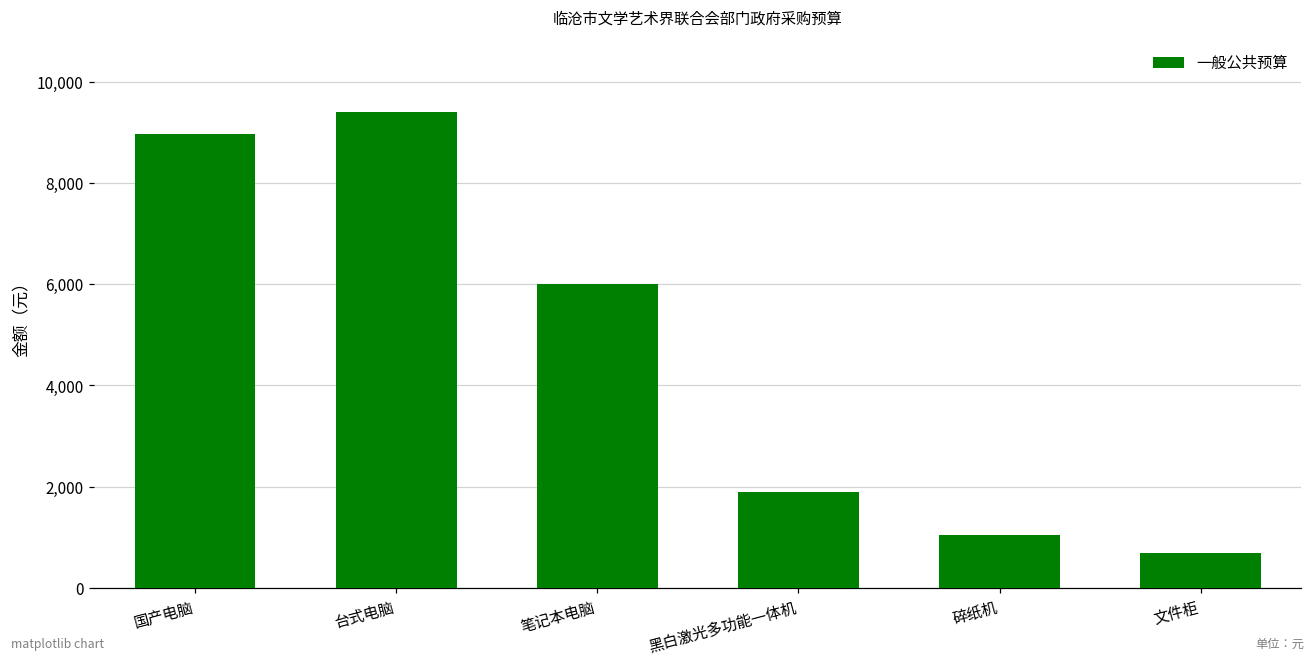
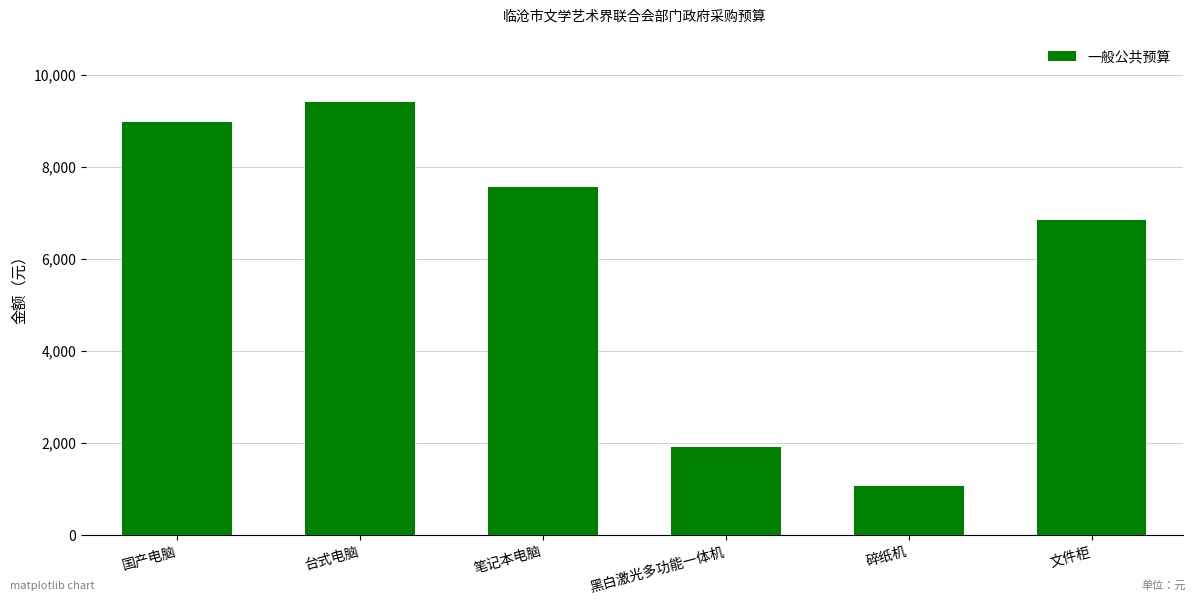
  {
    "国产电脑": "9,000",
    "台式电脑": "9,400",
-   "笔记本电脑": "6,000",
+   "笔记本电脑": "7,600",
    "黑白激光多功能一体机": "1,900",
    "碎纸机": "1,100",
-   "文件柜": "700"
+   "文件柜": "6,900"
  }
